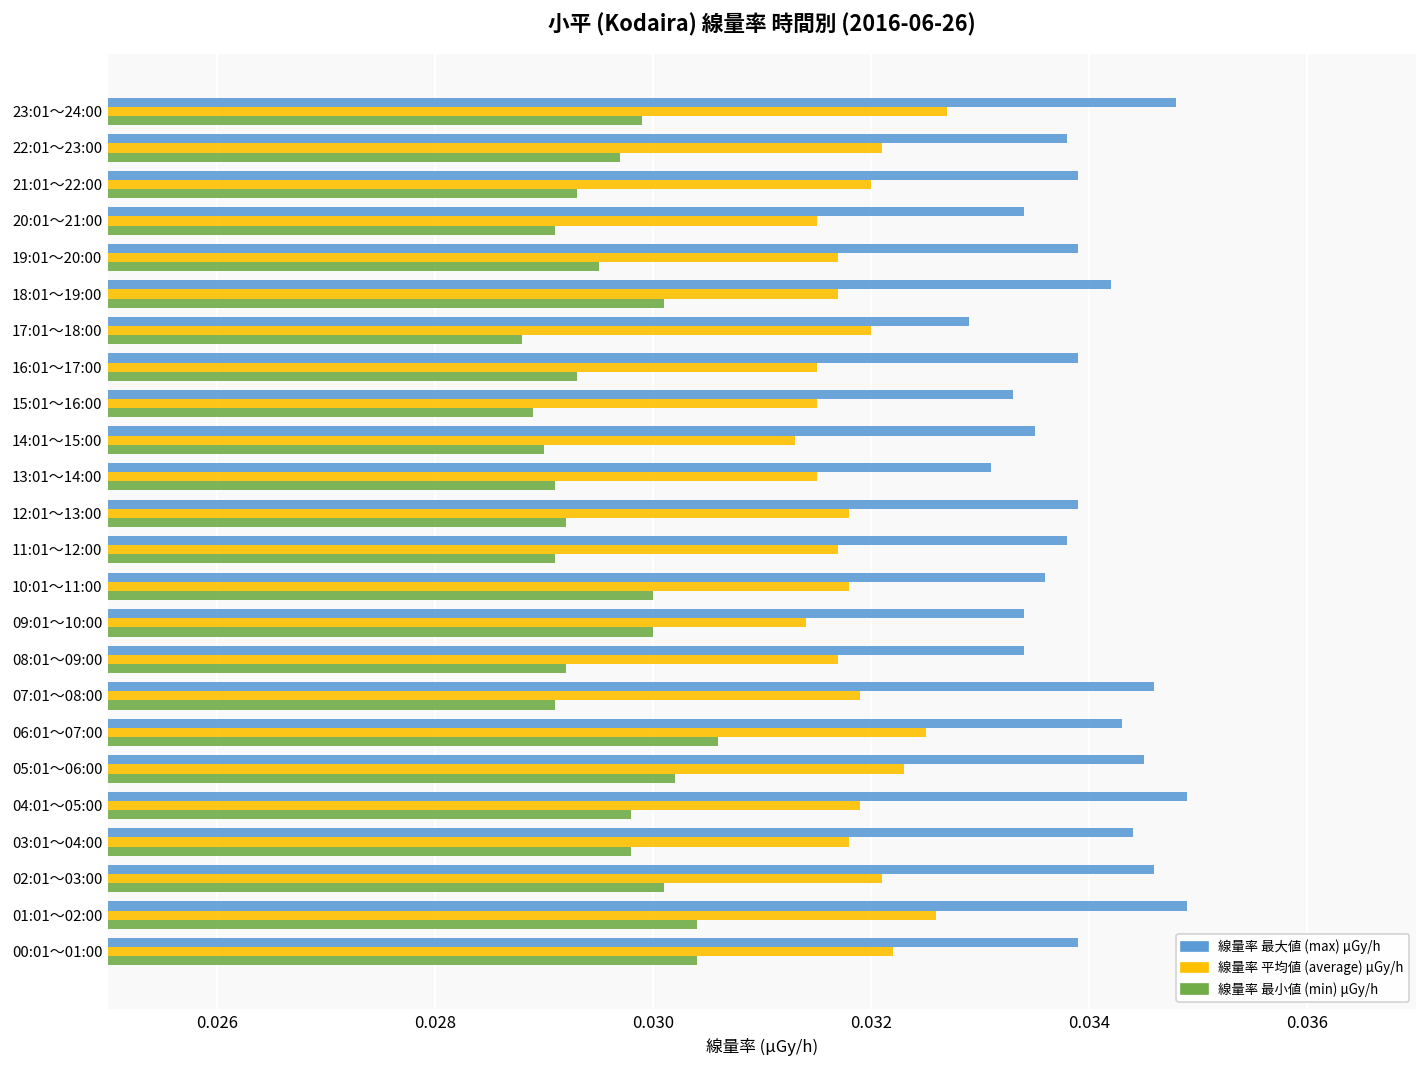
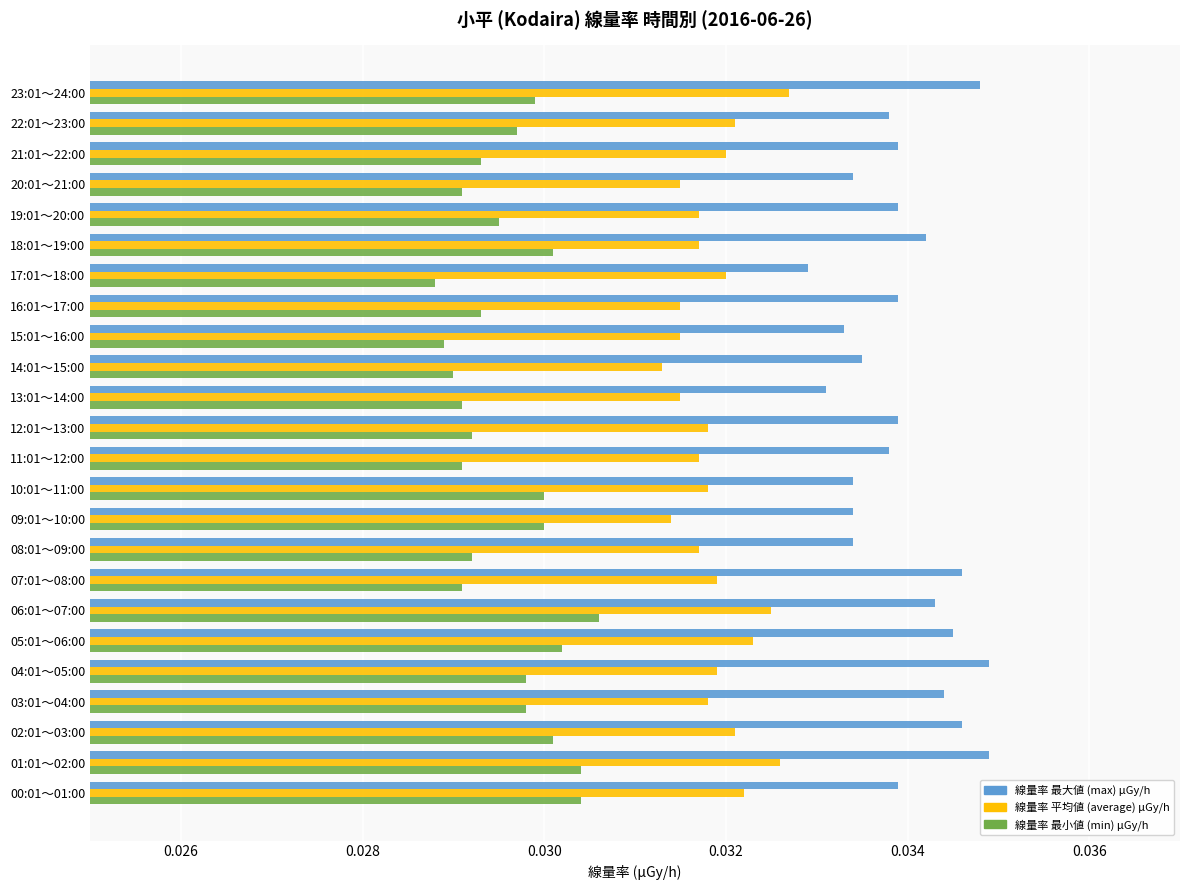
  {
    "線量率 最大値 (max) μGy/h": {
      "23:01～24:00": 0.0348,
      "22:01～23:00": 0.0338,
      "21:01～22:00": 0.0339,
      "20:01～21:00": 0.0334,
      "19:01～20:00": 0.0339,
      "18:01～19:00": 0.0342,
      "17:01～18:00": 0.0329,
      "16:01～17:00": 0.0339,
      "15:01～16:00": 0.0333,
      "14:01～15:00": 0.0335,
      "13:01～14:00": 0.0331,
      "12:01～13:00": 0.0339,
      "11:01～12:00": 0.0338,
-     "10:01～11:00": 0.0336,
+     "10:01～11:00": 0.0334,
      "09:01～10:00": 0.0334,
      "08:01～09:00": 0.0334,
      "07:01～08:00": 0.0346,
      "06:01～07:00": 0.0343,
      "05:01～06:00": 0.0345,
      "04:01～05:00": 0.0349,
      "03:01～04:00": 0.0344,
      "02:01～03:00": 0.0346,
      "01:01～02:00": 0.0349,
      "00:01～01:00": 0.0339
    },
    "線量率 平均値 (average) μGy/h": {
      "23:01～24:00": 0.0327,
      "22:01～23:00": 0.0321,
      "21:01～22:00": 0.0320,
      "20:01～21:00": 0.0315,
      "19:01～20:00": 0.0317,
      "18:01～19:00": 0.0317,
      "17:01～18:00": 0.0320,
      "16:01～17:00": 0.0315,
      "15:01～16:00": 0.0315,
      "14:01～15:00": 0.0313,
      "13:01～14:00": 0.0315,
      "12:01～13:00": 0.0318,
      "11:01～12:00": 0.0317,
      "10:01～11:00": 0.0318,
      "09:01～10:00": 0.0314,
      "08:01～09:00": 0.0317,
      "07:01～08:00": 0.0319,
      "06:01～07:00": 0.0325,
      "05:01～06:00": 0.0323,
      "04:01～05:00": 0.0319,
      "03:01～04:00": 0.0318,
      "02:01～03:00": 0.0321,
      "01:01～02:00": 0.0326,
      "00:01～01:00": 0.0322
    },
    "線量率 最小値 (min) μGy/h": {
      "23:01～24:00": 0.0299,
      "22:01～23:00": 0.0297,
      "21:01～22:00": 0.0293,
      "20:01～21:00": 0.0291,
      "19:01～20:00": 0.0295,
      "18:01～19:00": 0.0301,
      "17:01～18:00": 0.0288,
      "16:01～17:00": 0.0293,
      "15:01～16:00": 0.0289,
      "14:01～15:00": 0.0290,
      "13:01～14:00": 0.0291,
      "12:01～13:00": 0.0292,
      "11:01～12:00": 0.0291,
      "10:01～11:00": 0.0300,
      "09:01～10:00": 0.0300,
      "08:01～09:00": 0.0292,
      "07:01～08:00": 0.0291,
      "06:01～07:00": 0.0306,
      "05:01～06:00": 0.0302,
      "04:01～05:00": 0.0298,
      "03:01～04:00": 0.0298,
      "02:01～03:00": 0.0301,
      "01:01～02:00": 0.0304,
      "00:01～01:00": 0.0304
    }
  }
